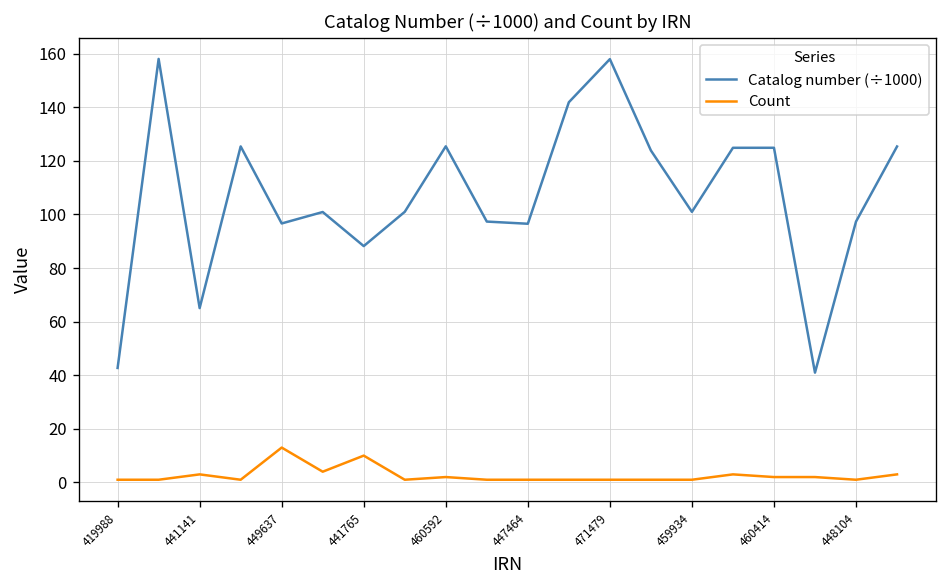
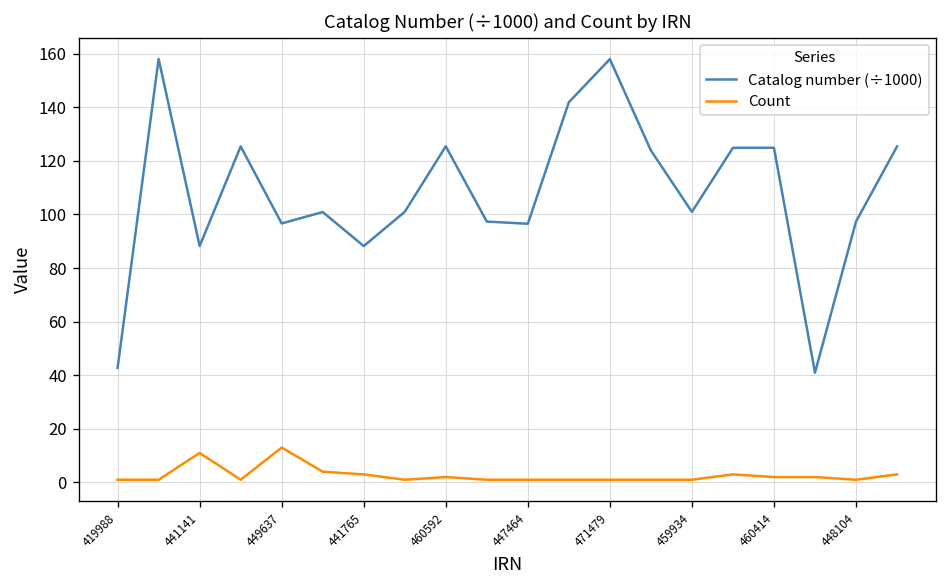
  {
    "Catalog number (÷1000)": {
      "419988": 43,
-     "441141": 65,
+     "441141": 88,
      "449637": 97,
      "441765": 88,
      "460592": 125,
      "447464": 97,
      "471479": 158,
      "459934": 101,
      "460414": 125,
      "448104": 97
    },
    "Count": {
      "419988": 1,
-     "441141": 3,
+     "441141": 11,
      "449637": 13,
-     "441765": 10,
+     "441765": 3,
      "460592": 2,
      "447464": 1,
      "471479": 1,
      "459934": 1,
      "460414": 2,
      "448104": 1
    }
  }
